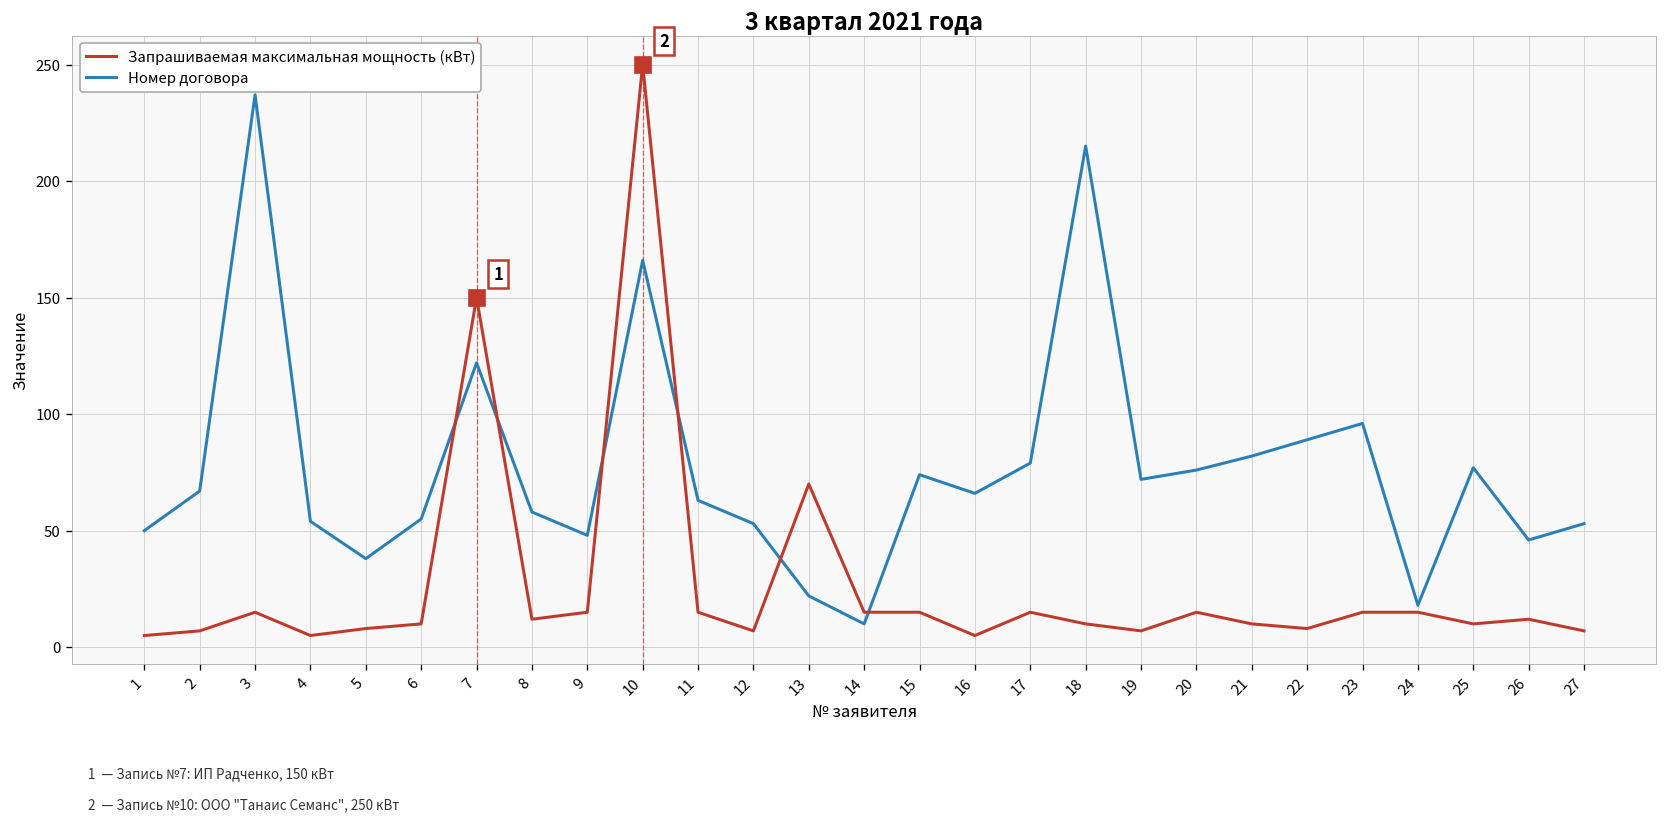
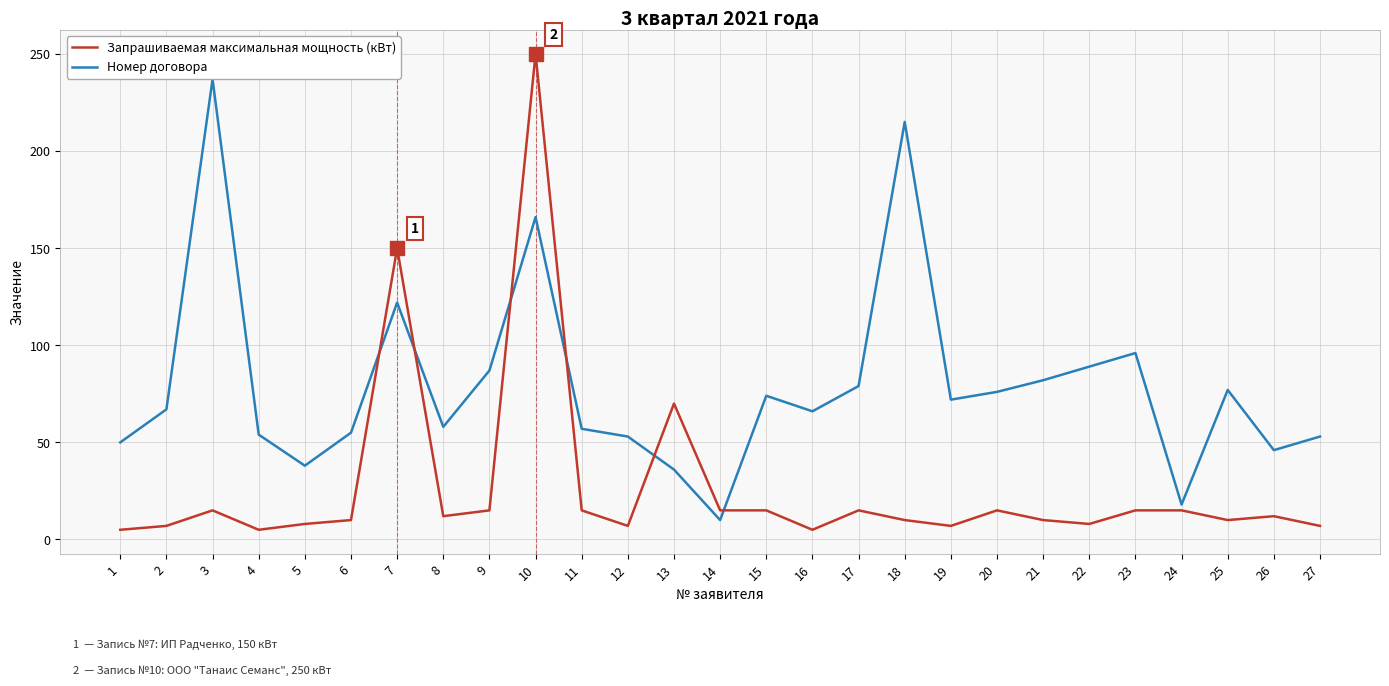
  {
    "Номер договора": {
      "1": 50,
      "2": 67,
      "3": 237,
      "4": 54,
      "5": 38,
      "6": 55,
      "7": 122,
      "8": 58,
-     "9": 48,
+     "9": 87,
      "10": 166,
-     "11": 63,
+     "11": 57,
      "12": 53,
-     "13": 22,
+     "13": 36,
      "14": 10,
      "15": 74,
      "16": 66,
      "17": 79,
      "18": 215,
      "19": 72,
      "20": 76,
      "21": 82,
      "22": 89,
      "23": 96,
      "24": 18,
      "25": 77,
      "26": 46,
      "27": 53
    }
  }
